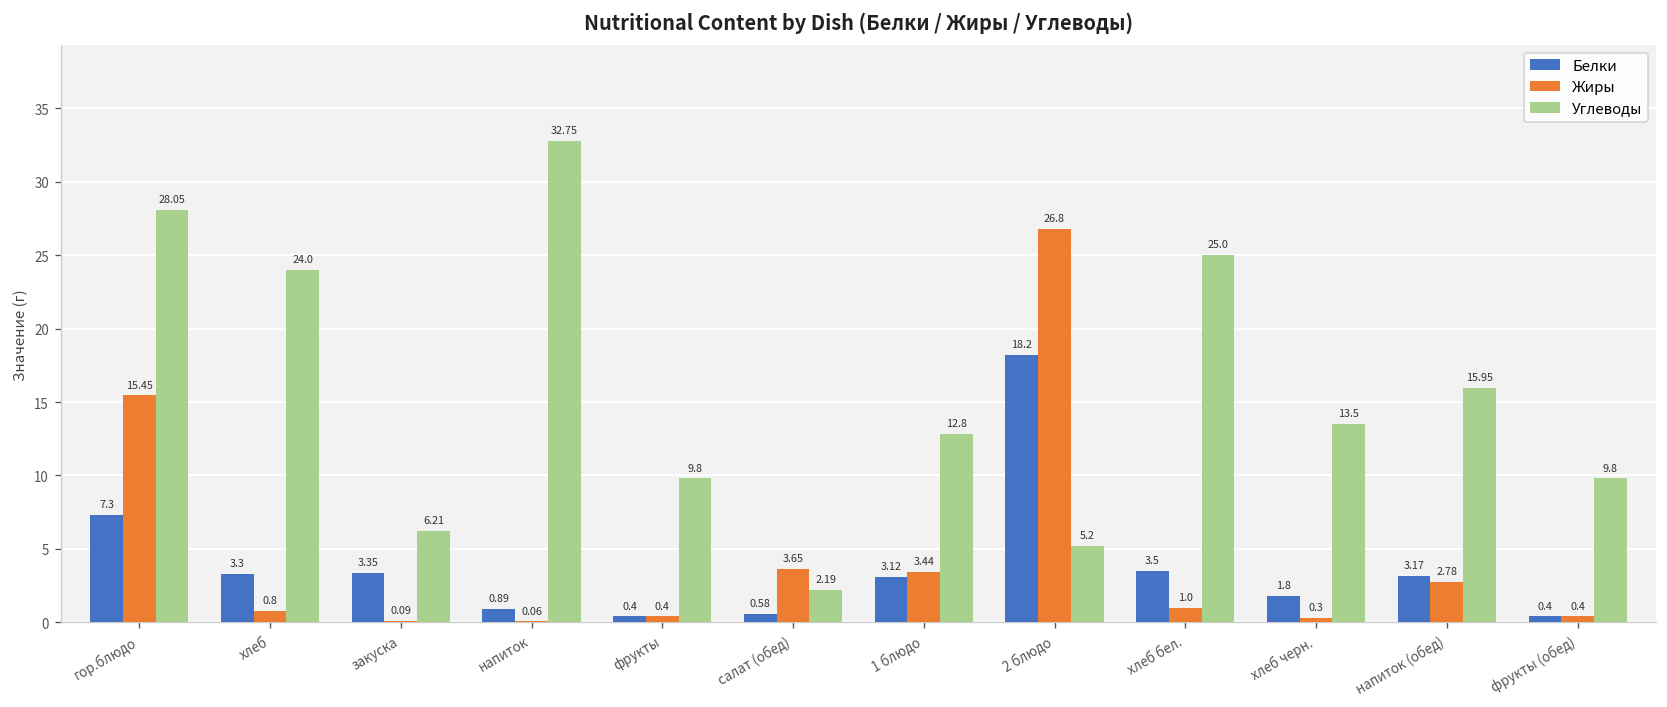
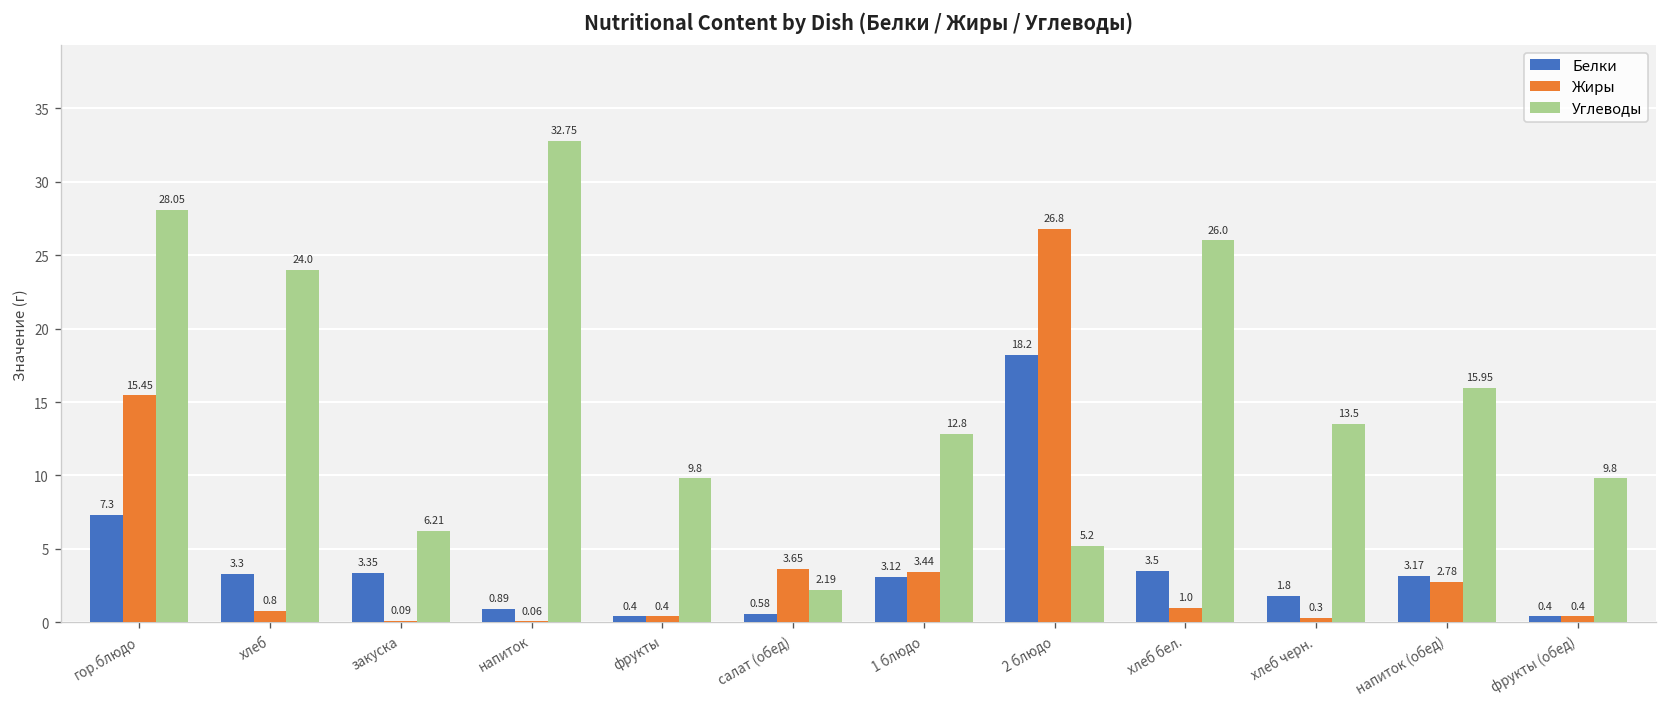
  {
    "Белки": {
      "гор.блюдо": 7.3,
      "хлеб": 3.3,
      "закуска": 3.35,
      "напиток": 0.89,
      "фрукты": 0.4,
      "салат (обед)": 0.58,
      "1 блюдо": 3.12,
      "2 блюдо": 18.2,
      "хлеб бел.": 3.5,
      "хлеб черн.": 1.8,
      "напиток (обед)": 3.17,
      "фрукты (обед)": 0.4
    },
    "Жиры": {
      "гор.блюдо": 15.45,
      "хлеб": 0.8,
      "закуска": 0.09,
      "напиток": 0.06,
      "фрукты": 0.4,
      "салат (обед)": 3.65,
      "1 блюдо": 3.44,
      "2 блюдо": 26.8,
      "хлеб бел.": 1.0,
      "хлеб черн.": 0.3,
      "напиток (обед)": 2.78,
      "фрукты (обед)": 0.4
    },
    "Углеводы": {
      "гор.блюдо": 28.05,
      "хлеб": 24.0,
      "закуска": 6.21,
      "напиток": 32.75,
      "фрукты": 9.8,
      "салат (обед)": 2.19,
      "1 блюдо": 12.8,
      "2 блюдо": 5.2,
-     "хлеб бел.": 25.0,
+     "хлеб бел.": 26.0,
      "хлеб черн.": 13.5,
      "напиток (обед)": 15.95,
      "фрукты (обед)": 9.8
    }
  }
